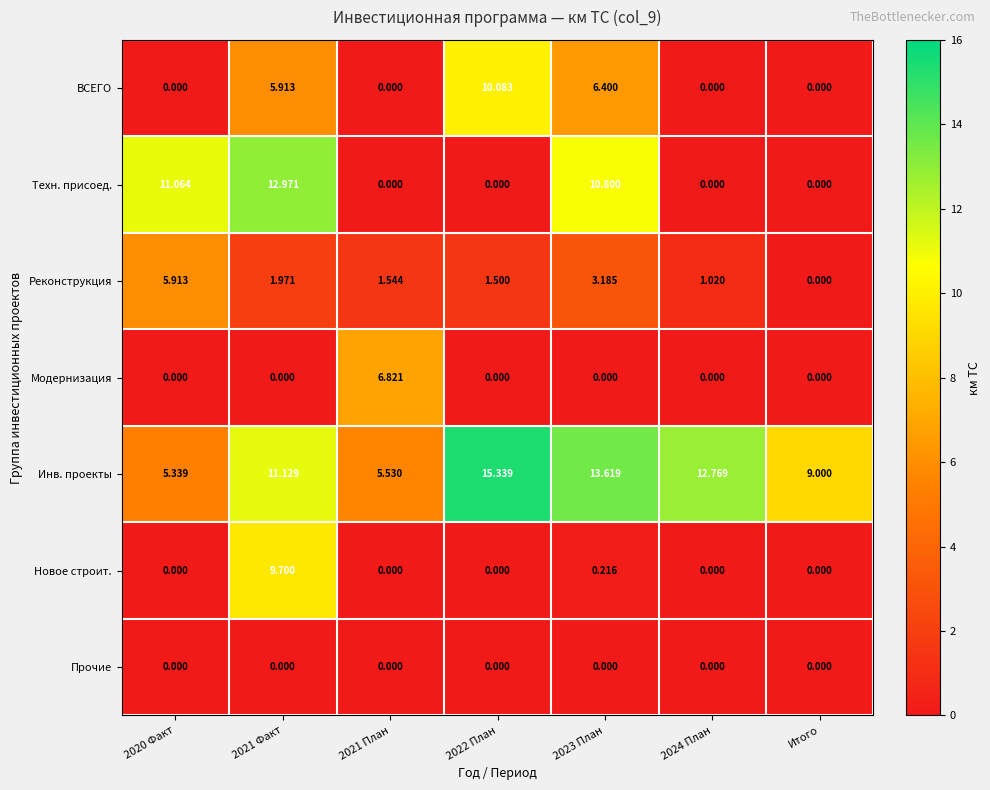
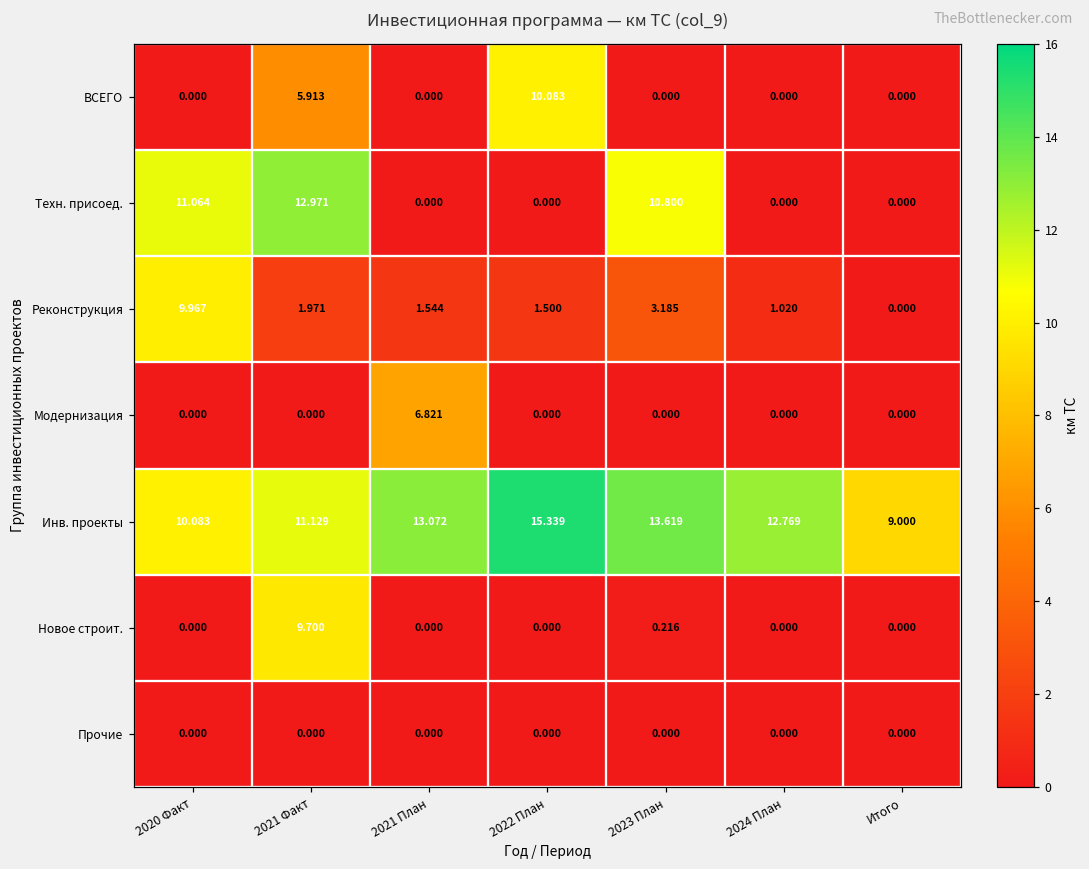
  {
    "ВСЕГО": {
      "2020 Факт": 0.000,
      "2021 Факт": 5.913,
      "2021 План": 0.000,
      "2022 План": 10.083,
-     "2023 План": 6.400,
+     "2023 План": 0.000,
      "2024 План": 0.000,
      "Итого": 0.000
    },
    "Техн. присоед.": {
      "2020 Факт": 11.064,
      "2021 Факт": 12.971,
      "2021 План": 0.000,
      "2022 План": 0.000,
      "2023 План": 10.800,
      "2024 План": 0.000,
      "Итого": 0.000
    },
    "Реконструкция": {
-     "2020 Факт": 5.913,
+     "2020 Факт": 9.967,
      "2021 Факт": 1.971,
      "2021 План": 1.544,
      "2022 План": 1.500,
      "2023 План": 3.185,
      "2024 План": 1.020,
      "Итого": 0.000
    },
    "Модернизация": {
      "2020 Факт": 0.000,
      "2021 Факт": 0.000,
      "2021 План": 6.821,
      "2022 План": 0.000,
      "2023 План": 0.000,
      "2024 План": 0.000,
      "Итого": 0.000
    },
    "Инв. проекты": {
-     "2020 Факт": 5.339,
+     "2020 Факт": 10.083,
      "2021 Факт": 11.129,
-     "2021 План": 5.530,
+     "2021 План": 13.072,
      "2022 План": 15.339,
      "2023 План": 13.619,
      "2024 План": 12.769,
      "Итого": 9.000
    },
    "Новое строит.": {
      "2020 Факт": 0.000,
      "2021 Факт": 9.700,
      "2021 План": 0.000,
      "2022 План": 0.000,
      "2023 План": 0.216,
      "2024 План": 0.000,
      "Итого": 0.000
    },
    "Прочие": {
      "2020 Факт": 0.000,
      "2021 Факт": 0.000,
      "2021 План": 0.000,
      "2022 План": 0.000,
      "2023 План": 0.000,
      "2024 План": 0.000,
      "Итого": 0.000
    }
  }
